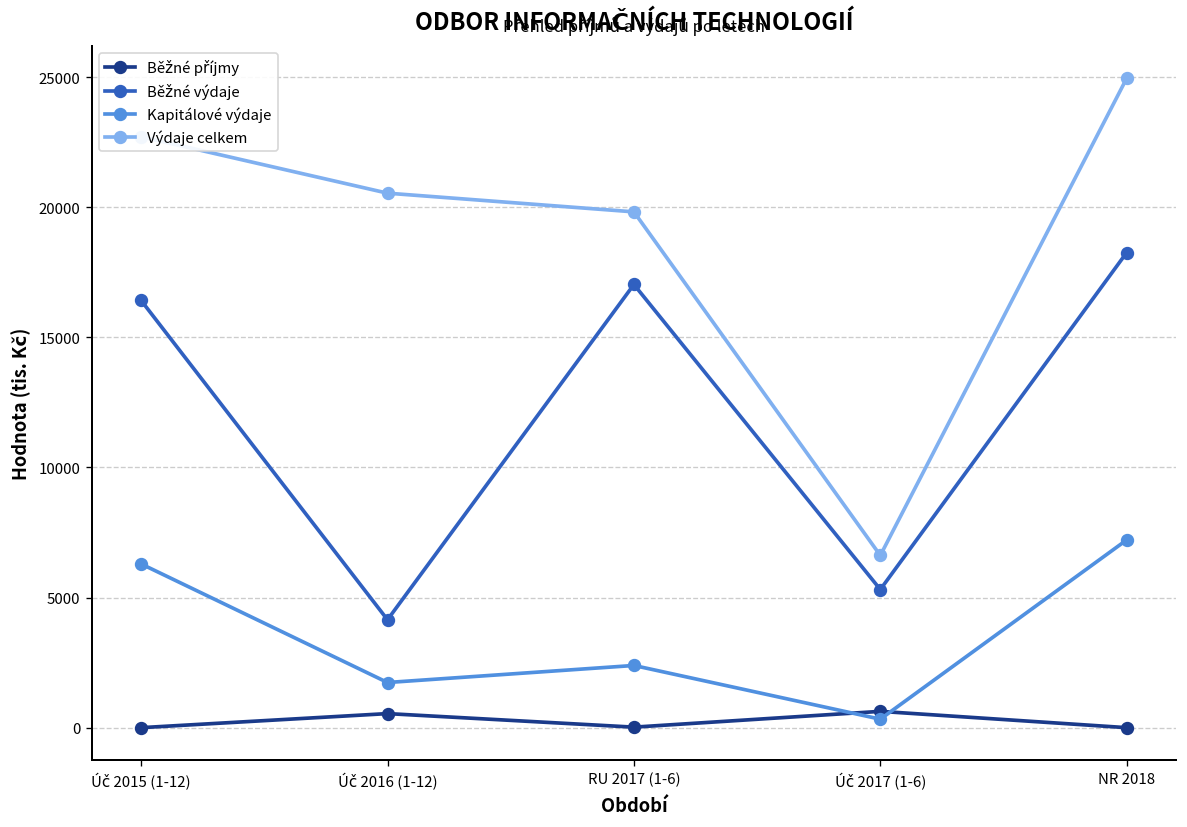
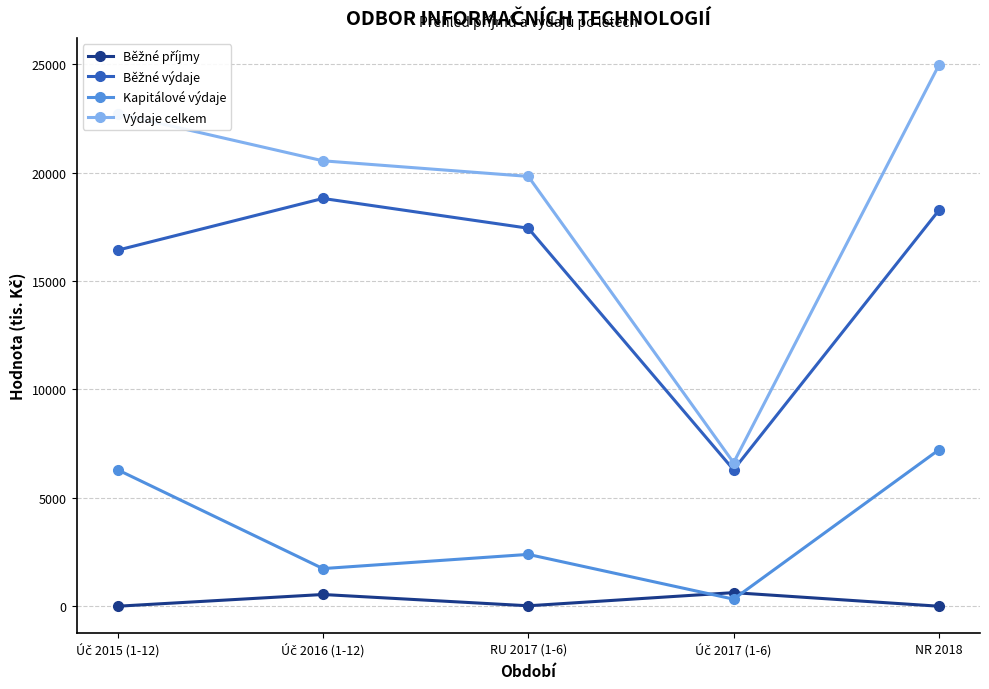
  {
    "Běžné příjmy": {
      "Úč 2015 (1-12)": 0,
      "Úč 2016 (1-12)": 500,
      "RU 2017 (1-6)": 0,
      "Úč 2017 (1-6)": 600,
      "NR 2018": 0
    },
    "Běžné výdaje": {
      "Úč 2015 (1-12)": 16400,
-     "Úč 2016 (1-12)": 4100,
-     "RU 2017 (1-6)": 17000,
-     "Úč 2017 (1-6)": 5300,
+     "Úč 2016 (1-12)": 18800,
+     "RU 2017 (1-6)": 17400,
+     "Úč 2017 (1-6)": 6300,
      "NR 2018": 18300
    }
  }
